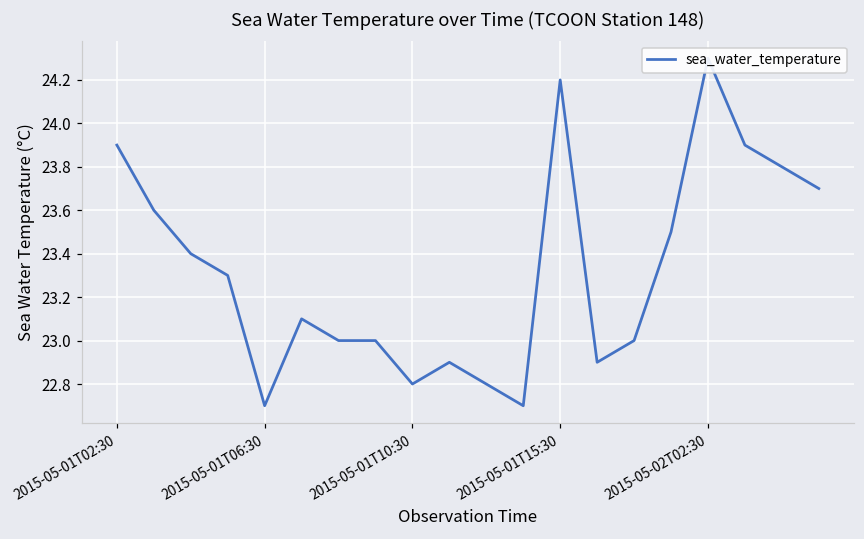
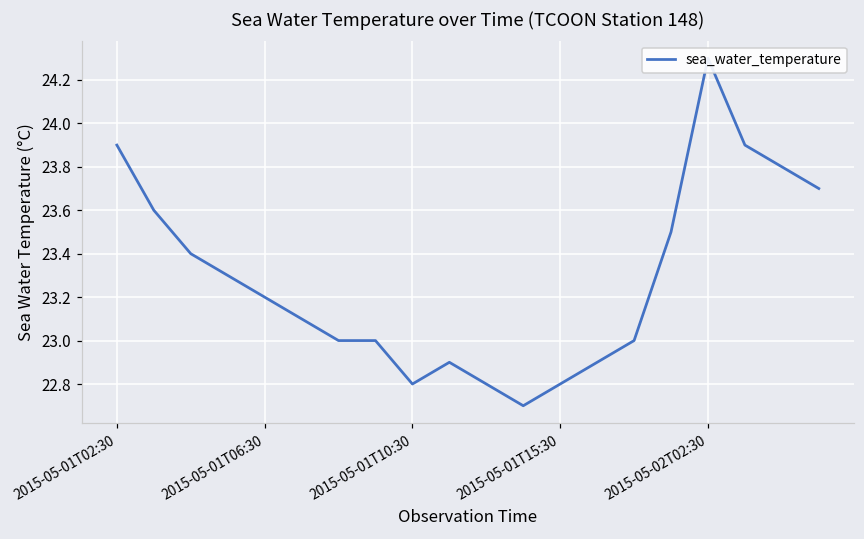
  {
    "2015-05-01T02:30": 23.9,
-   "2015-05-01T06:30": 22.7,
+   "2015-05-01T06:30": 23.2,
    "2015-05-01T10:30": 22.8,
-   "2015-05-01T15:30": 24.2
+   "2015-05-01T15:30": 22.8
  }
